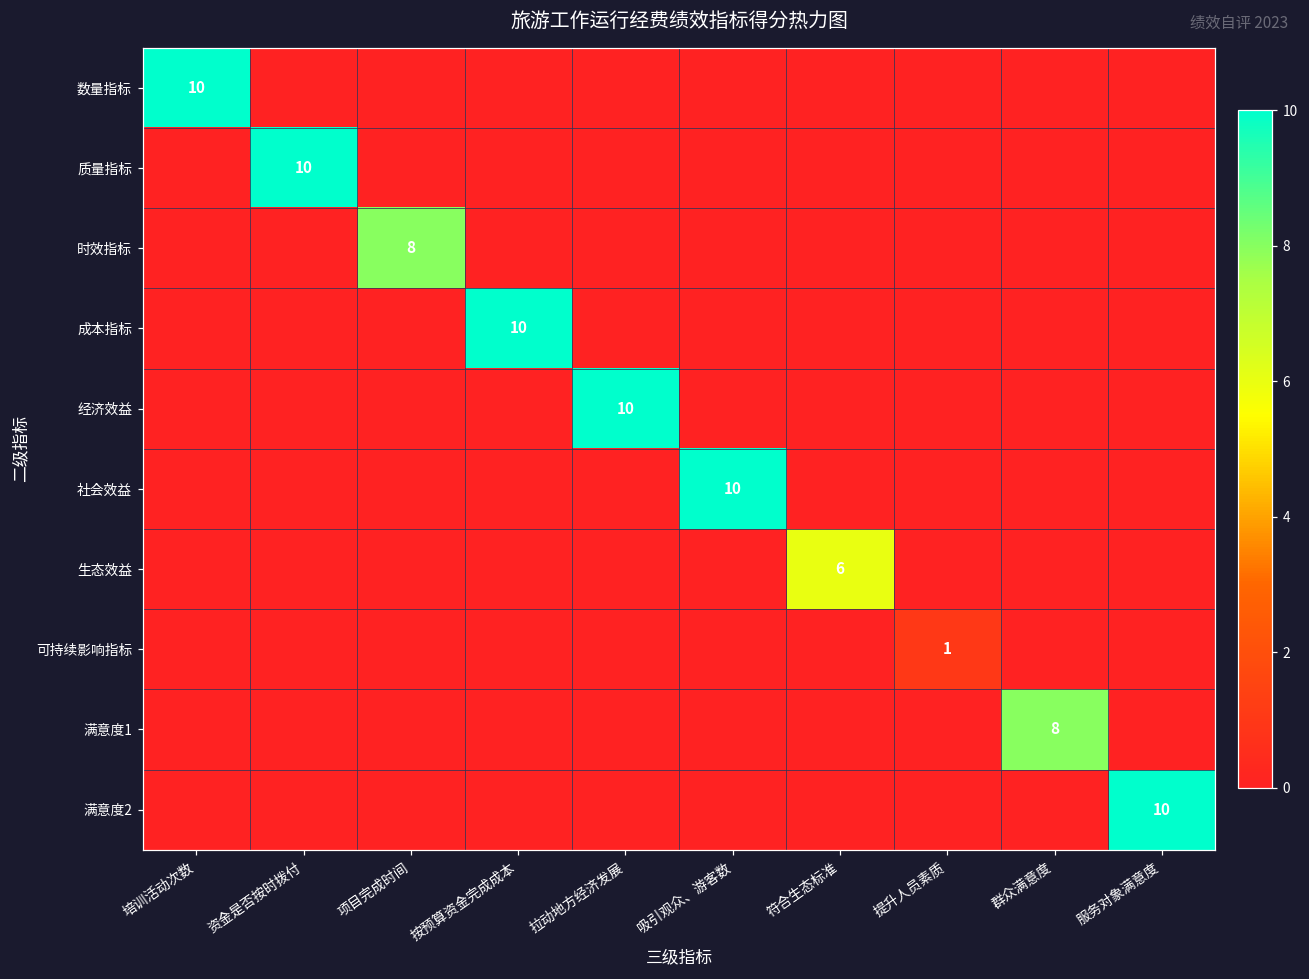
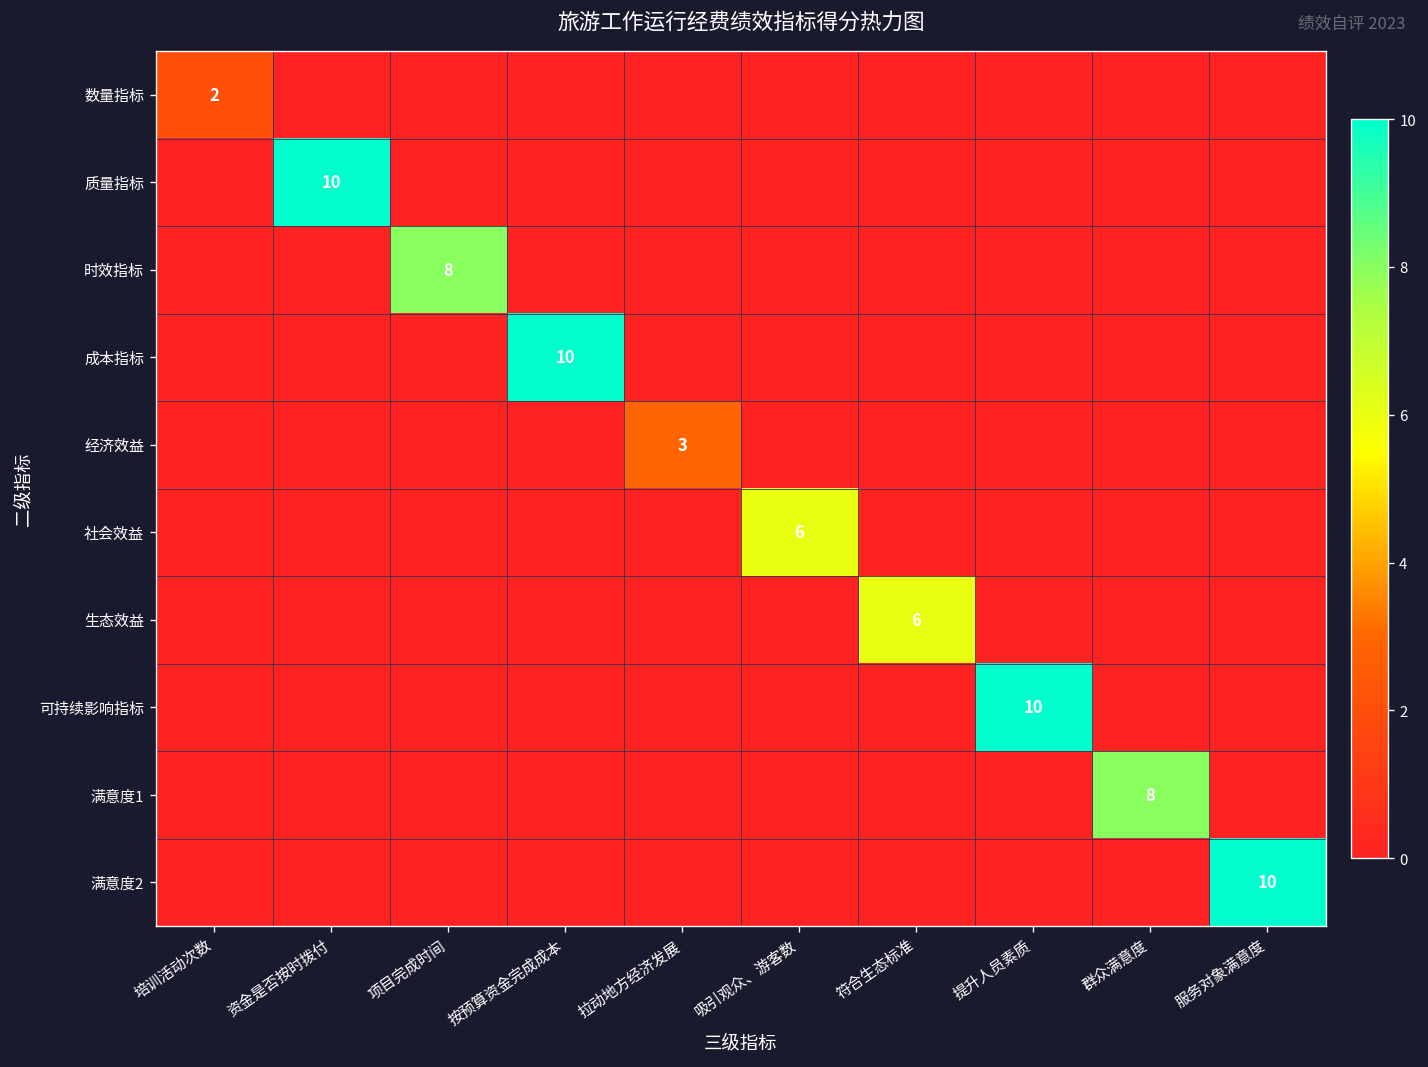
  {
    "数量指标": {
-     "培训活动次数": 10
+     "培训活动次数": 2
    },
    "质量指标": {
      "资金是否按时拨付": 10
    },
    "时效指标": {
      "项目完成时间": 8
    },
    "成本指标": {
      "按预算资金完成成本": 10
    },
    "经济效益": {
-     "拉动地方经济发展": 10
+     "拉动地方经济发展": 3
    },
    "社会效益": {
-     "吸引观众、游客数": 10
+     "吸引观众、游客数": 6
    },
    "生态效益": {
      "符合生态标准": 6
    },
    "可持续影响指标": {
-     "提升人员素质": 1
+     "提升人员素质": 10
    },
    "满意度1": {
      "群众满意度": 8
    },
    "满意度2": {
      "服务对象满意度": 10
    }
  }
